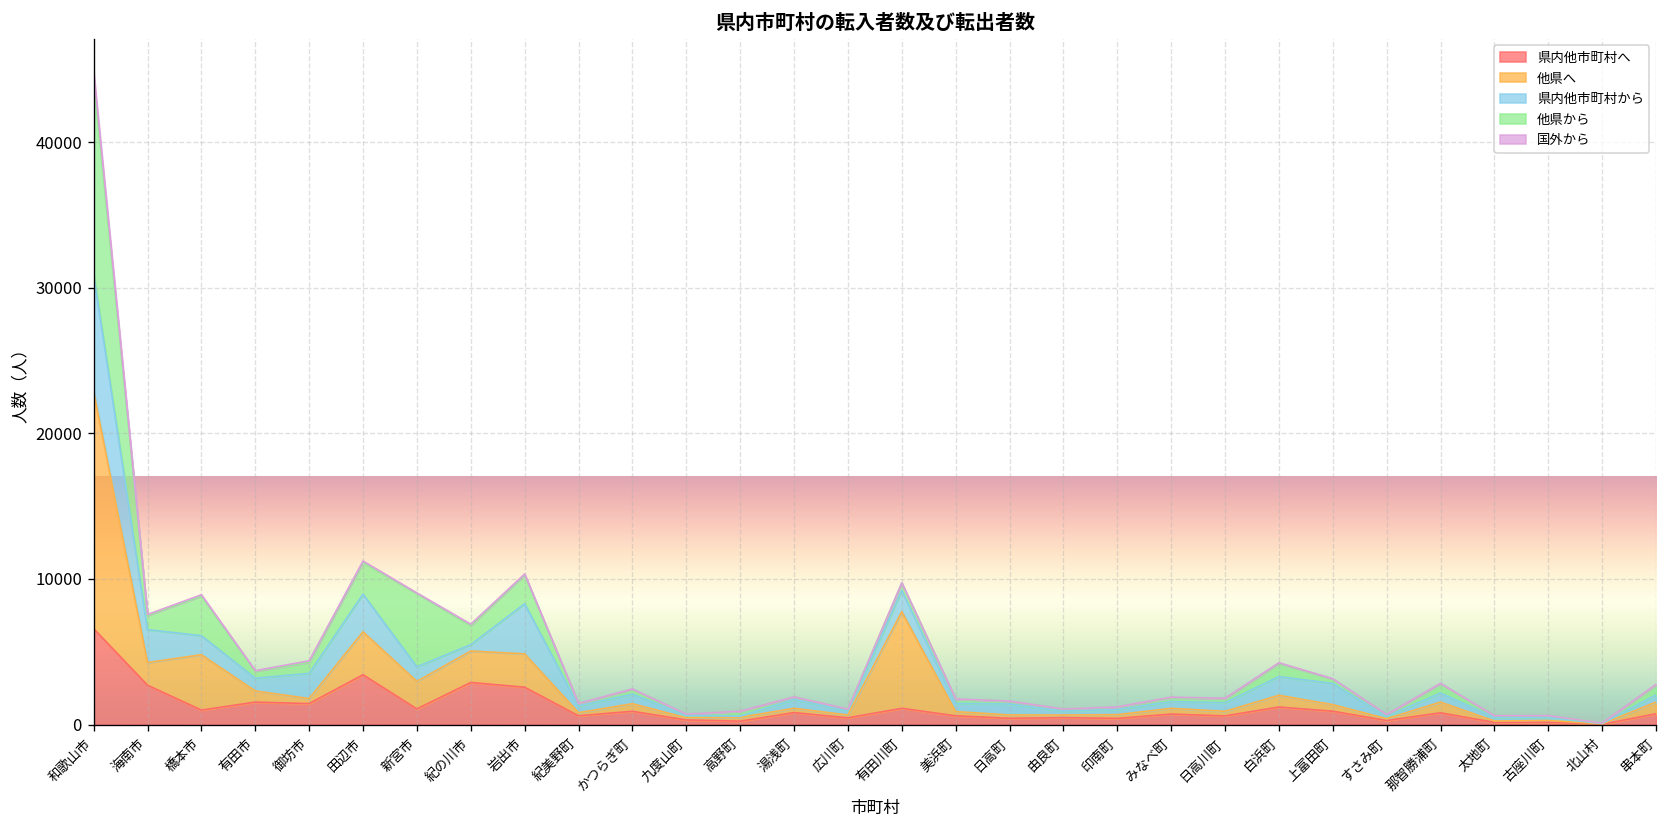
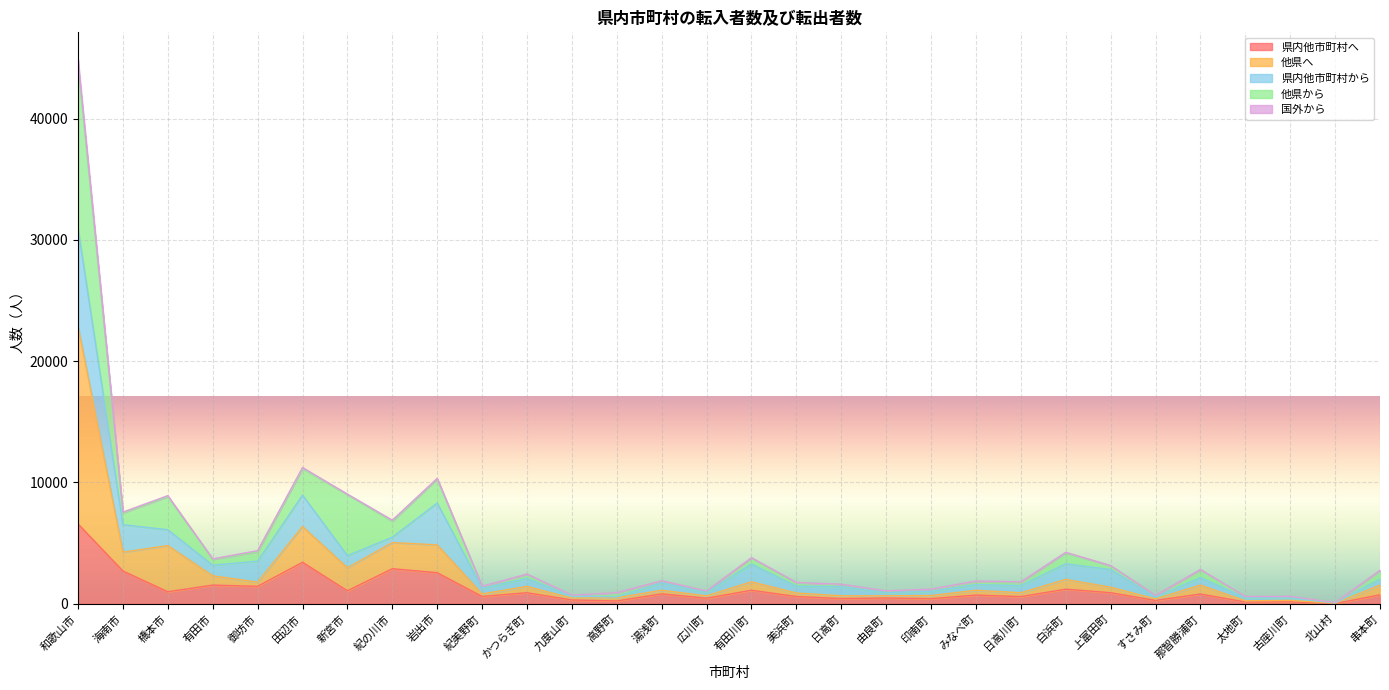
  {
    "県内他市町村へ": {
      "和歌山市": 6600,
      "海南市": 2700,
      "橋本市": 1000,
      "有田市": 1500,
      "御坊市": 1400,
      "田辺市": 3400,
      "新宮市": 1100,
      "紀の川市": 2900,
      "岩出市": 2600,
      "紀美野町": 600,
      "かつらぎ町": 900,
      "高野町": 200,
      "湯浅町": 800,
      "有田川町": 1100,
      "美浜町": 600,
      "日高町": 400,
      "印南町": 400,
      "みなべ町": 700,
      "日高川町": 600,
      "白浜町": 1200,
      "上富田町": 900,
      "那智勝浦町": 800,
      "串本町": 700
    },
    "他県へ": {
      "和歌山市": 16300,
      "海南市": 1600,
      "橋本市": 3800,
      "有田市": 800,
      "御坊市": 300,
      "田辺市": 2900,
      "新宮市": 1900,
      "紀の川市": 2200,
      "岩出市": 2300,
      "紀美野町": 200,
      "かつらぎ町": 500,
      "湯浅町": 300,
-     "有田川町": 6600,
+     "有田川町": 700,
      "美浜町": 300,
      "日高町": 200,
      "印南町": 300,
      "みなべ町": 400,
      "日高川町": 300,
      "白浜町": 800,
      "上富田町": 500,
      "那智勝浦町": 700,
      "串本町": 800
    },
    "県内他市町村から": {
      "和歌山市": 8100,
      "海南市": 2300,
      "橋本市": 1300,
      "有田市": 900,
      "御坊市": 1700,
      "田辺市": 2600,
      "新宮市": 1000,
      "紀の川市": 400,
      "岩出市": 3400,
      "かつらぎ町": 700,
      "有田川町": 1500,
      "美浜町": 600,
      "みなべ町": 500,
      "日高川町": 600,
      "白浜町": 1300,
      "上富田町": 1500,
      "那智勝浦町": 600,
      "串本町": 500
    },
    "他県から": {
      "和歌山市": 13400
    },
    "国外から": {
      "和歌山市": 600
    }
  }
